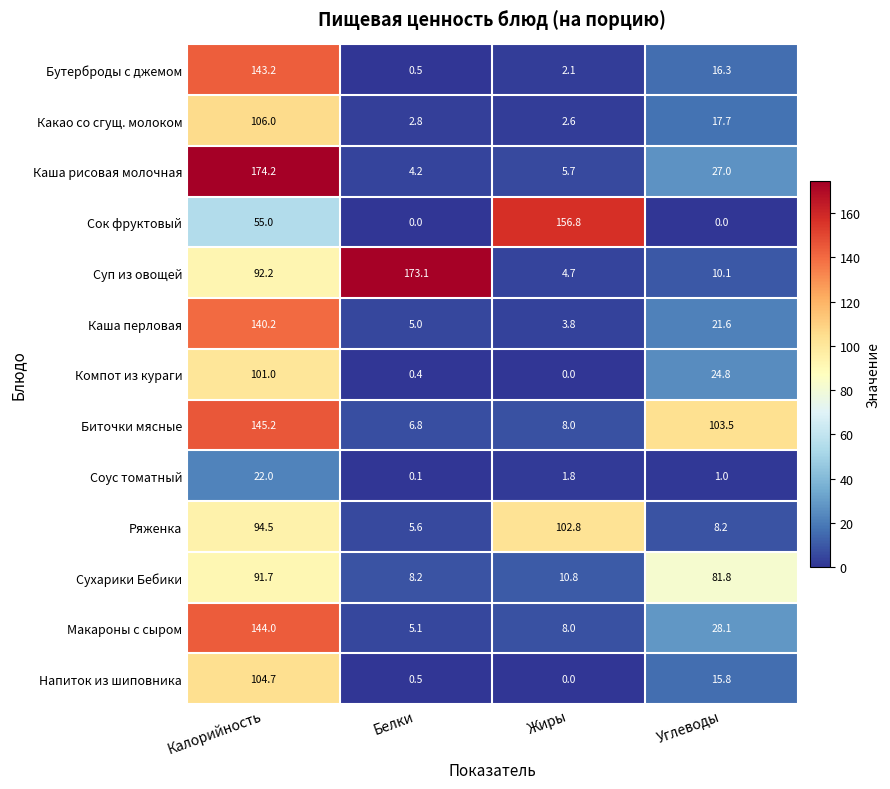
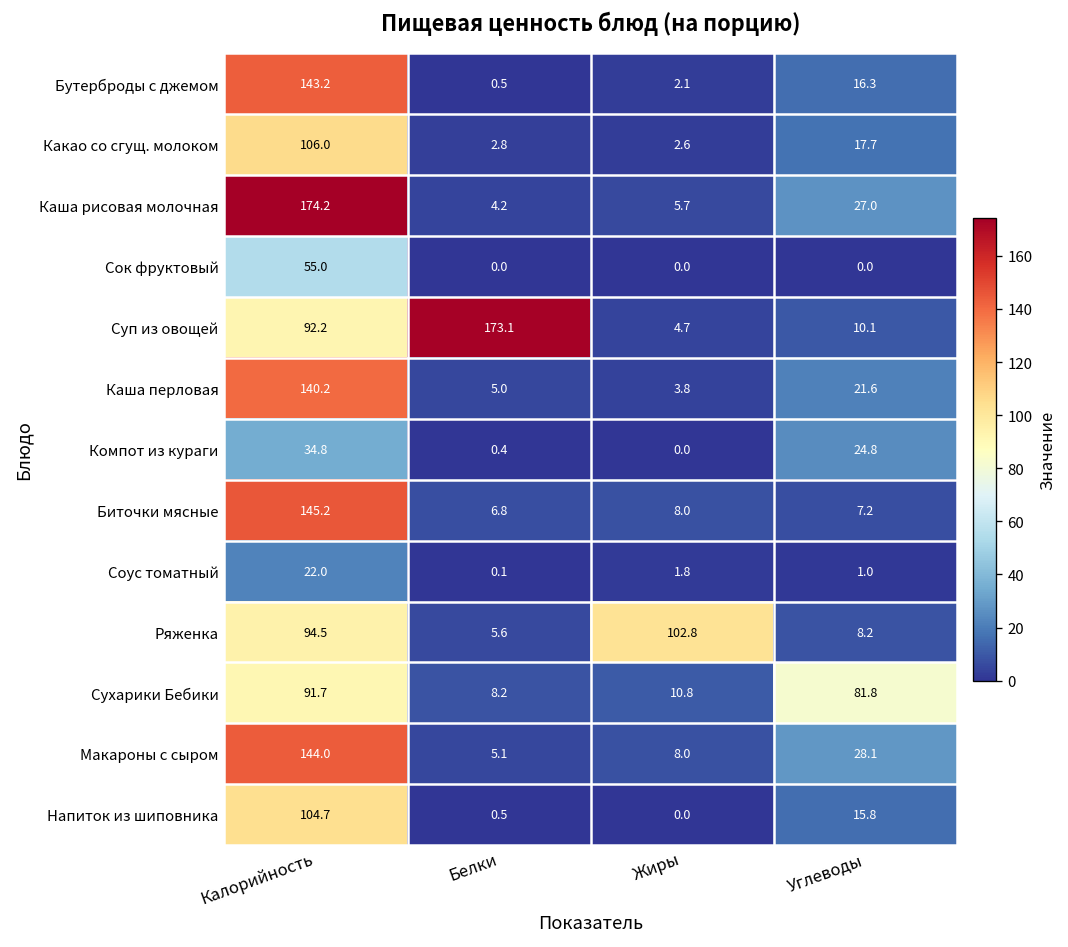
  {
    "Бутерброды с джемом": {
      "Калорийность": 143.2,
      "Белки": 0.5,
      "Жиры": 2.1,
      "Углеводы": 16.3
    },
    "Какао со сгущ. молоком": {
      "Калорийность": 106.0,
      "Белки": 2.8,
      "Жиры": 2.6,
      "Углеводы": 17.7
    },
    "Каша рисовая молочная": {
      "Калорийность": 174.2,
      "Белки": 4.2,
      "Жиры": 5.7,
      "Углеводы": 27.0
    },
    "Сок фруктовый": {
      "Калорийность": 55.0,
      "Белки": 0.0,
-     "Жиры": 156.8,
+     "Жиры": 0.0,
      "Углеводы": 0.0
    },
    "Суп из овощей": {
      "Калорийность": 92.2,
      "Белки": 173.1,
      "Жиры": 4.7,
      "Углеводы": 10.1
    },
    "Каша перловая": {
      "Калорийность": 140.2,
      "Белки": 5.0,
      "Жиры": 3.8,
      "Углеводы": 21.6
    },
    "Компот из кураги": {
-     "Калорийность": 101.0,
+     "Калорийность": 34.8,
      "Белки": 0.4,
      "Жиры": 0.0,
      "Углеводы": 24.8
    },
    "Биточки мясные": {
      "Калорийность": 145.2,
      "Белки": 6.8,
      "Жиры": 8.0,
-     "Углеводы": 103.5
+     "Углеводы": 7.2
    },
    "Соус томатный": {
      "Калорийность": 22.0,
      "Белки": 0.1,
      "Жиры": 1.8,
      "Углеводы": 1.0
    },
    "Ряженка": {
      "Калорийность": 94.5,
      "Белки": 5.6,
      "Жиры": 102.8,
      "Углеводы": 8.2
    },
    "Сухарики Бебики": {
      "Калорийность": 91.7,
      "Белки": 8.2,
      "Жиры": 10.8,
      "Углеводы": 81.8
    },
    "Макароны с сыром": {
      "Калорийность": 144.0,
      "Белки": 5.1,
      "Жиры": 8.0,
      "Углеводы": 28.1
    },
    "Напиток из шиповника": {
      "Калорийность": 104.7,
      "Белки": 0.5,
      "Жиры": 0.0,
      "Углеводы": 15.8
    }
  }
